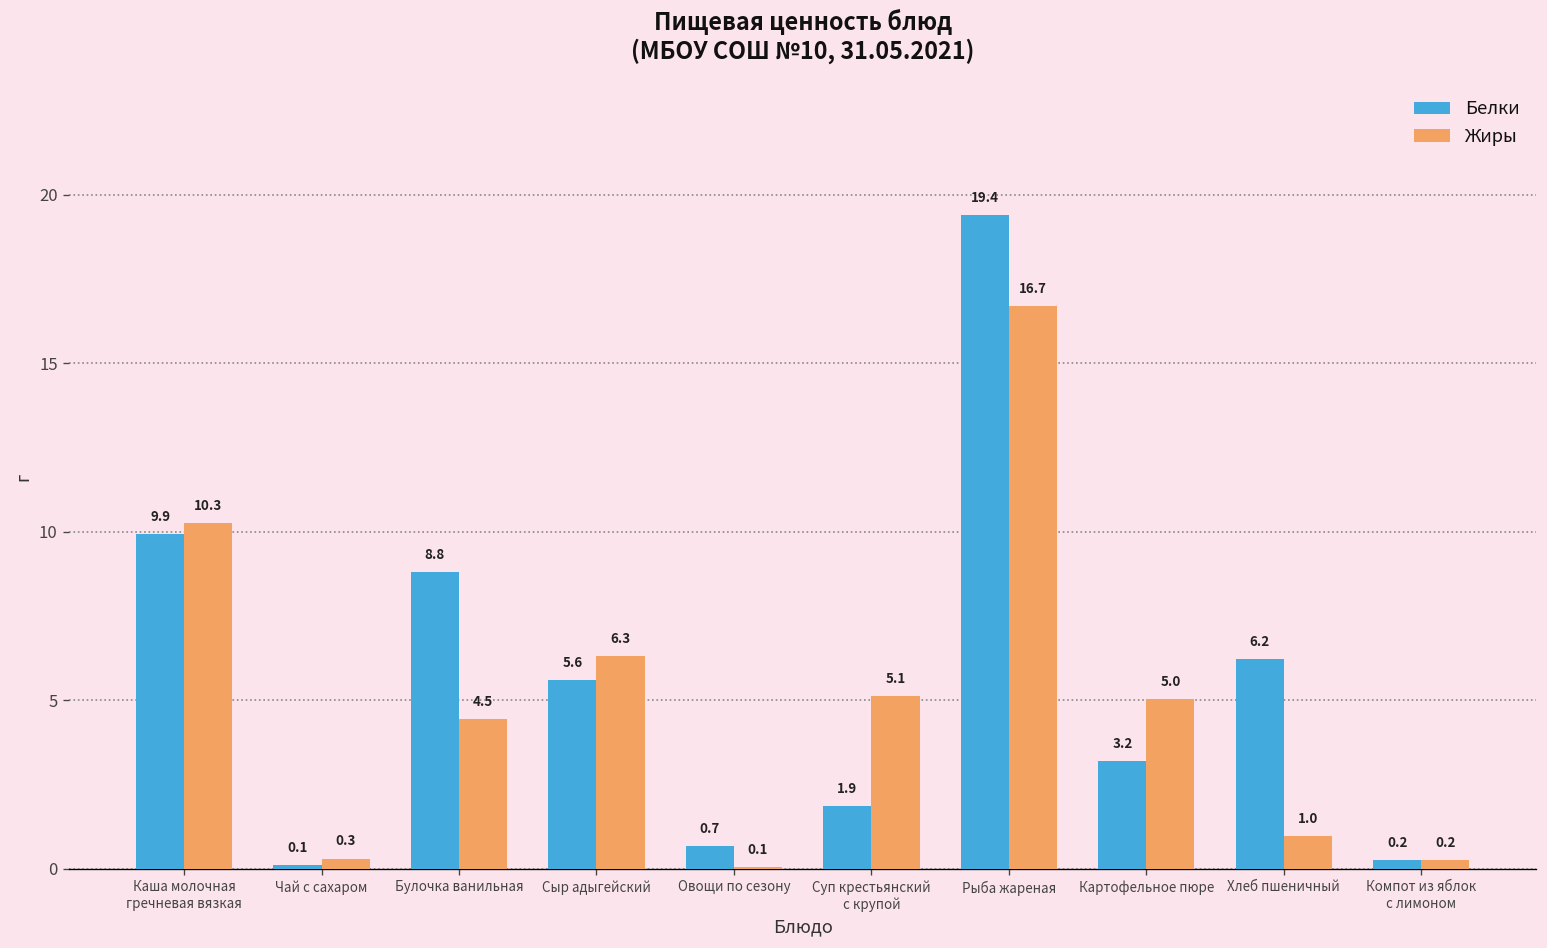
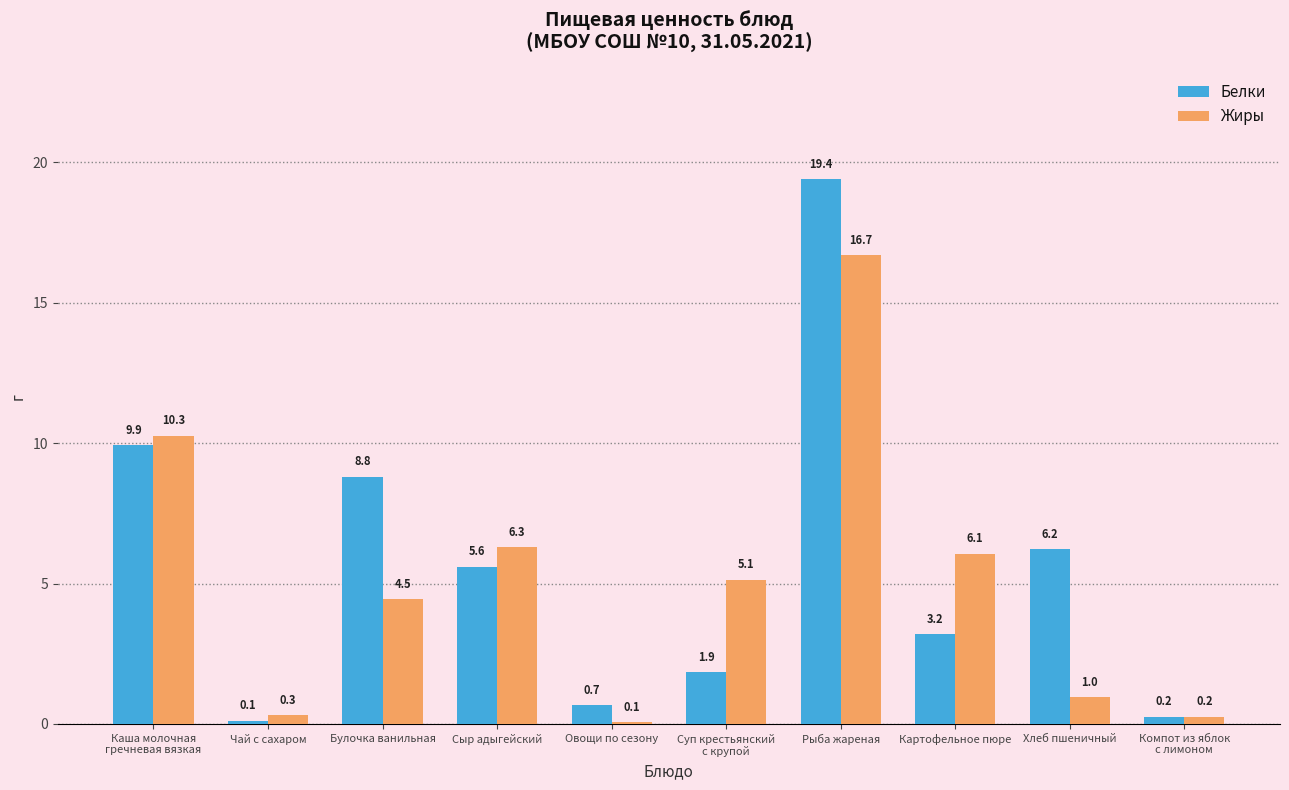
  {
    "Белки": {
      "Каша молочная гречневая вязкая": 9.9,
      "Чай с сахаром": 0.1,
      "Булочка ванильная": 8.8,
      "Сыр адыгейский": 5.6,
      "Овощи по сезону": 0.7,
      "Суп крестьянский с крупой": 1.9,
      "Рыба жареная": 19.4,
      "Картофельное пюре": 3.2,
      "Хлеб пшеничный": 6.2,
      "Компот из яблок с лимоном": 0.2
    },
    "Жиры": {
      "Каша молочная гречневая вязкая": 10.3,
      "Чай с сахаром": 0.3,
      "Булочка ванильная": 4.5,
      "Сыр адыгейский": 6.3,
      "Овощи по сезону": 0.1,
      "Суп крестьянский с крупой": 5.1,
      "Рыба жареная": 16.7,
-     "Картофельное пюре": 5.0,
+     "Картофельное пюре": 6.1,
      "Хлеб пшеничный": 1.0,
      "Компот из яблок с лимоном": 0.2
    }
  }
